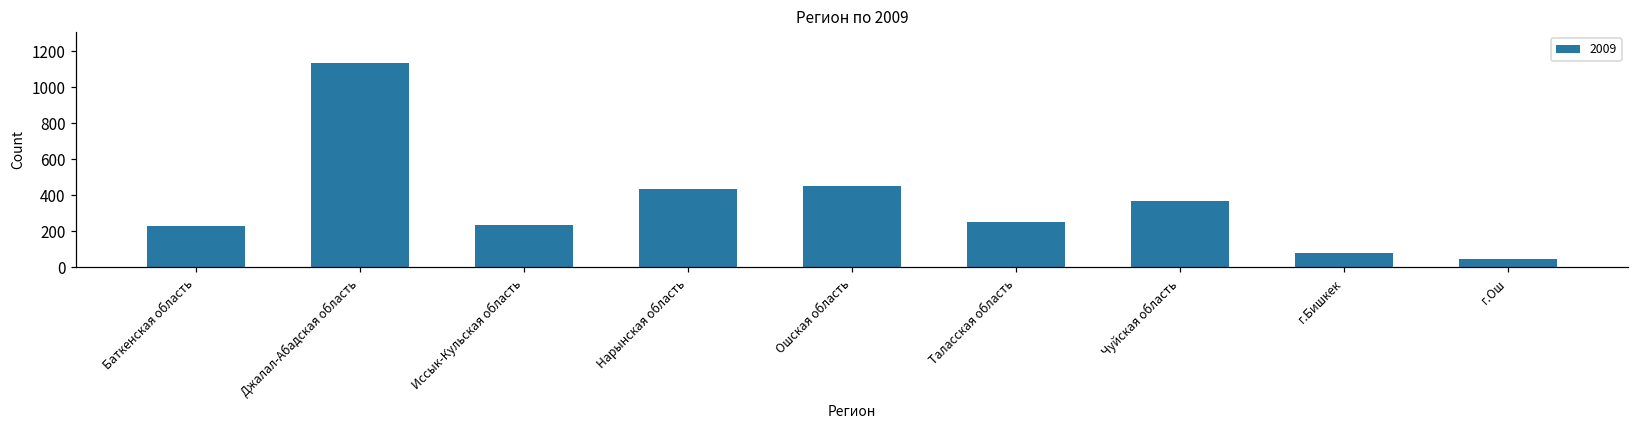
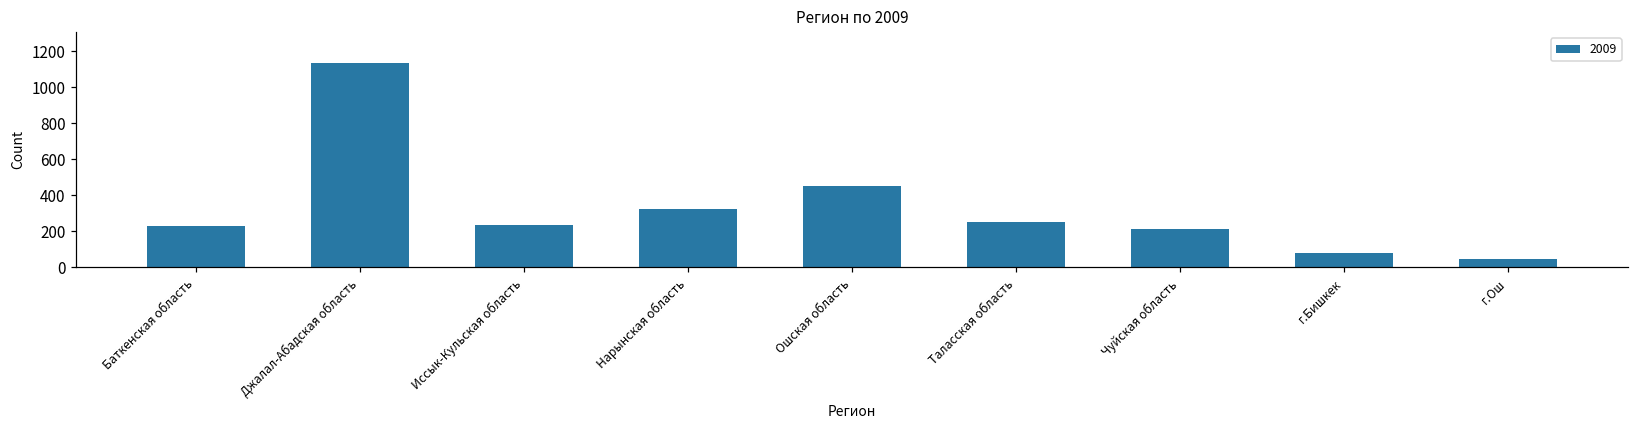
  {
    "Баткенская область": 230,
    "Джалал-Абадская область": 1140,
    "Иссык-Кульская область": 240,
-   "Нарынская область": 440,
+   "Нарынская область": 320,
    "Ошская область": 450,
    "Таласская область": 250,
-   "Чуйская область": 370,
+   "Чуйская область": 210,
    "г.Бишкек": 80,
    "г.Ош": 50
  }
